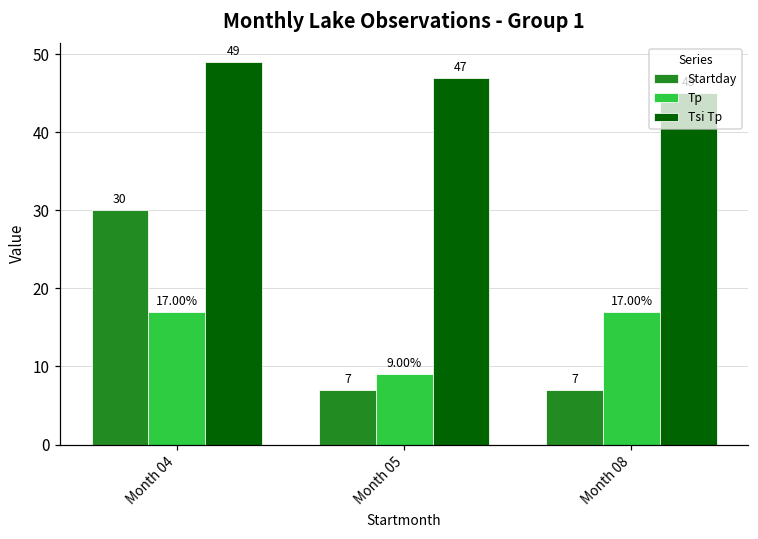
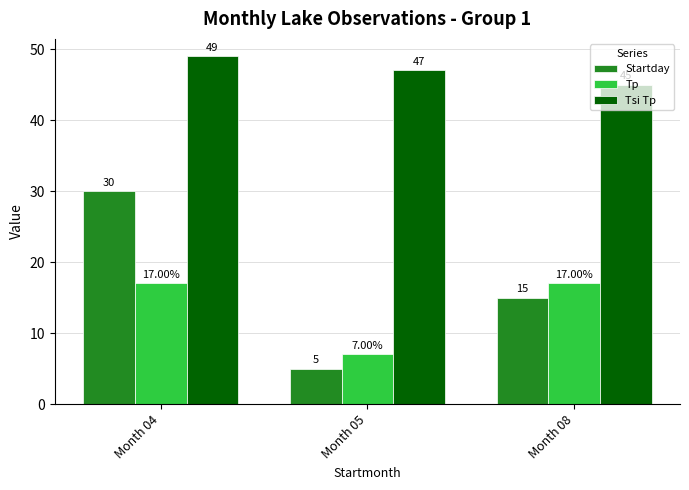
  {
    "Startday": {
      "Month 04": "30",
-     "Month 05": "7",
-     "Month 08": "7"
+     "Month 05": "5",
+     "Month 08": "15"
    },
    "Tp": {
      "Month 04": "17.00%",
-     "Month 05": "9.00%",
+     "Month 05": "7.00%",
      "Month 08": "17.00%"
    },
    "Tsi Tp": {
      "Month 04": "49",
      "Month 05": "47"
    }
  }
